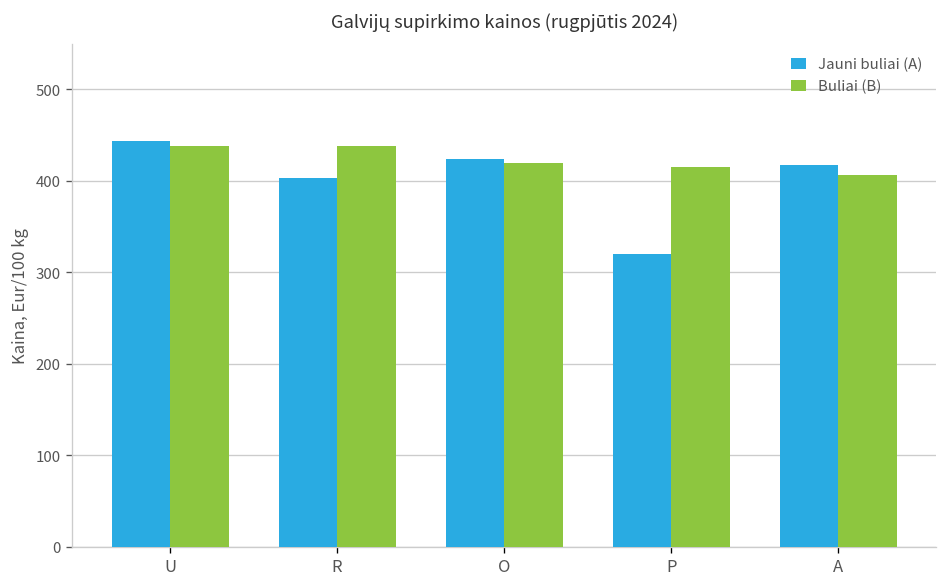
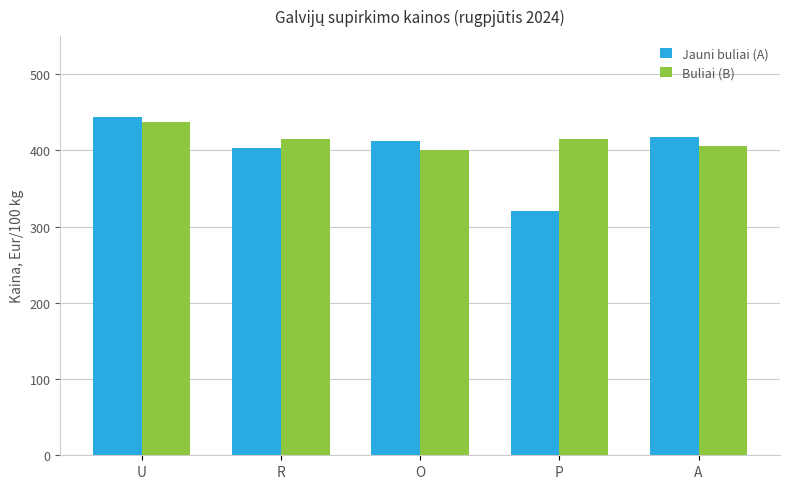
  {
    "Jauni buliai (A)": {
      "U": 440,
      "R": 400,
-     "O": 420,
+     "O": 410,
      "P": 320,
      "A": 420
    },
    "Buliai (B)": {
      "U": 440,
-     "R": 440,
-     "O": 420,
+     "R": 420,
+     "O": 400,
      "P": 420,
      "A": 410
    }
  }
